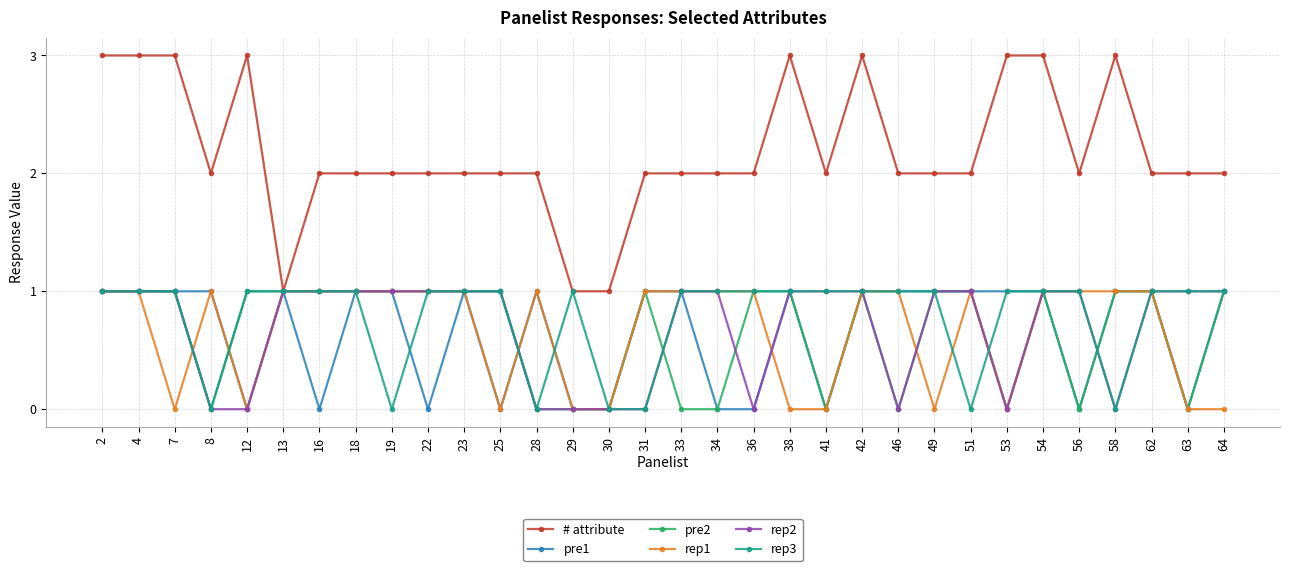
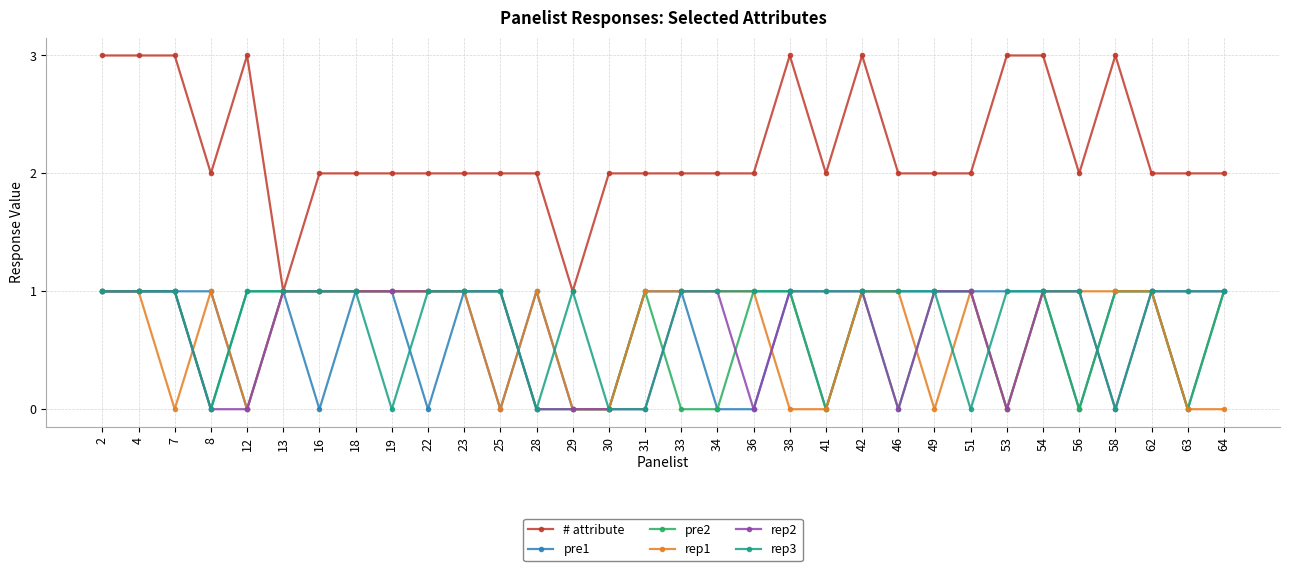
  {
    "# attribute": {
      "2": 3,
      "4": 3,
      "7": 3,
      "8": 2,
      "12": 3,
      "16": 2,
      "18": 2,
      "19": 2,
      "22": 2,
      "23": 2,
      "25": 2,
      "28": 2,
-     "30": 1,
+     "30": 2,
      "31": 2,
      "33": 2,
      "34": 2,
      "36": 2,
      "38": 3,
      "41": 2,
      "42": 3,
      "46": 2,
      "49": 2,
      "51": 2,
      "53": 3,
      "54": 3,
      "56": 2,
      "58": 3,
      "62": 2,
      "63": 2,
      "64": 2
    },
    "pre1": {
      "16": 0,
      "22": 0
    },
    "rep1": {
      "7": 0,
      "38": 0,
      "49": 0,
      "64": 0
    }
  }
